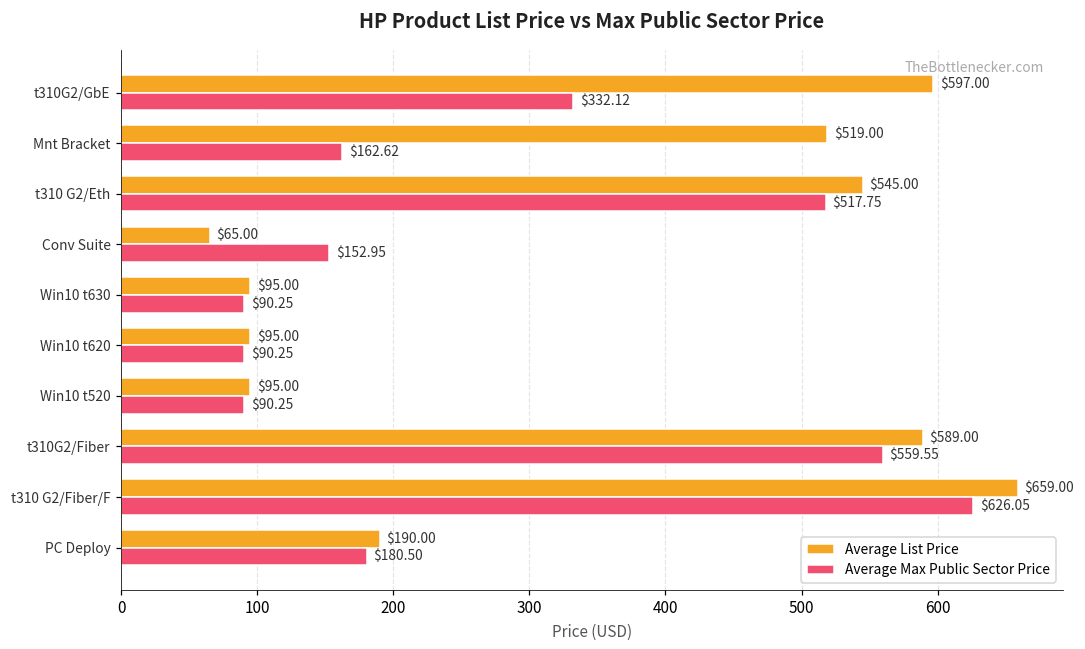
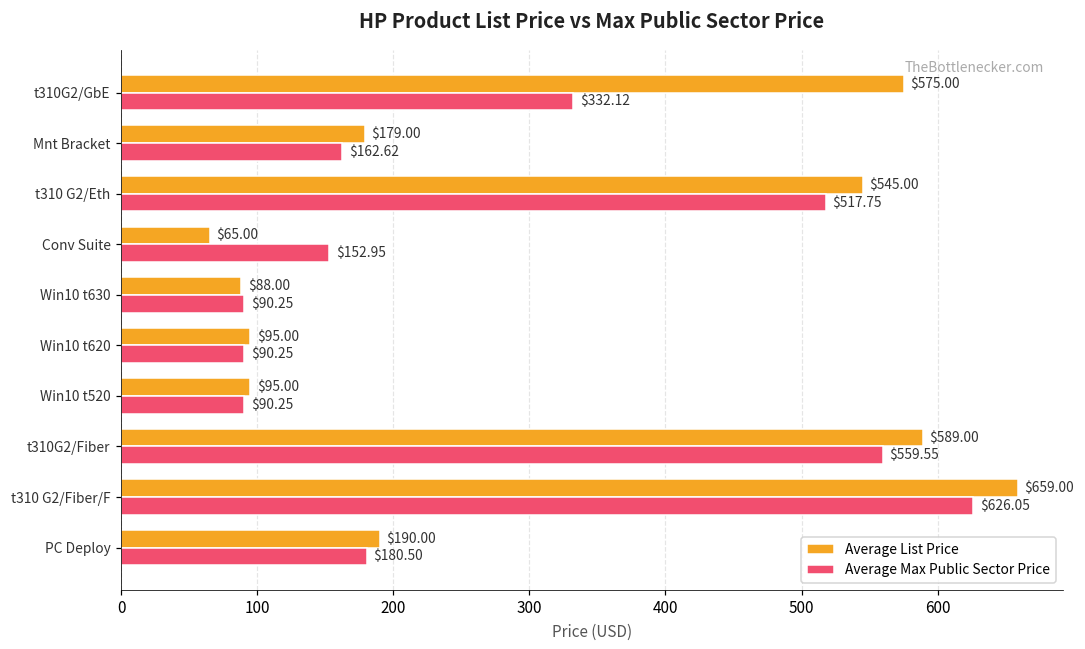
  {
    "Average List Price": {
-     "t310G2/GbE": "$597.00",
-     "Mnt Bracket": "$519.00",
+     "t310G2/GbE": "$575.00",
+     "Mnt Bracket": "$179.00",
      "t310 G2/Eth": "$545.00",
      "Conv Suite": "$65.00",
-     "Win10 t630": "$95.00",
+     "Win10 t630": "$88.00",
      "Win10 t620": "$95.00",
      "Win10 t520": "$95.00",
      "t310G2/Fiber": "$589.00",
      "t310 G2/Fiber/F": "$659.00",
      "PC Deploy": "$190.00"
    },
    "Average Max Public Sector Price": {
      "t310G2/GbE": "$332.12",
      "Mnt Bracket": "$162.62",
      "t310 G2/Eth": "$517.75",
      "Conv Suite": "$152.95",
      "Win10 t630": "$90.25",
      "Win10 t620": "$90.25",
      "Win10 t520": "$90.25",
      "t310G2/Fiber": "$559.55",
      "t310 G2/Fiber/F": "$626.05",
      "PC Deploy": "$180.50"
    }
  }
